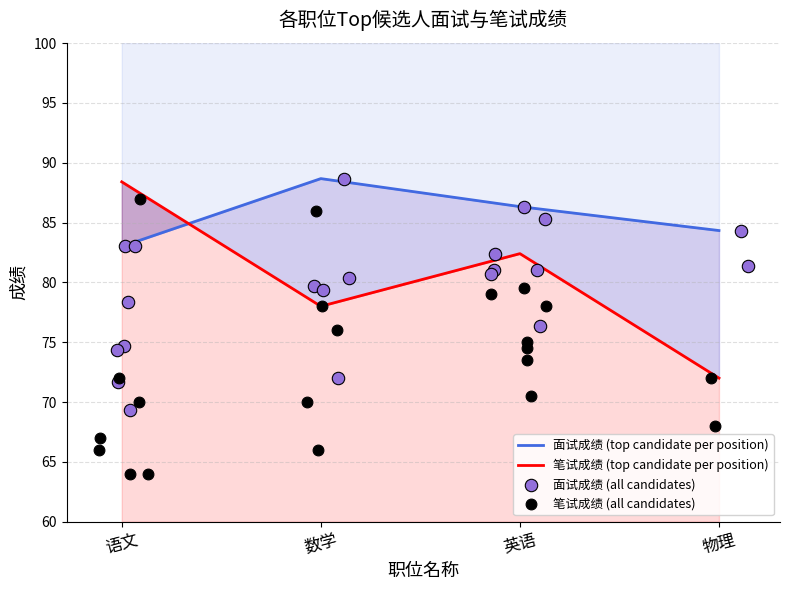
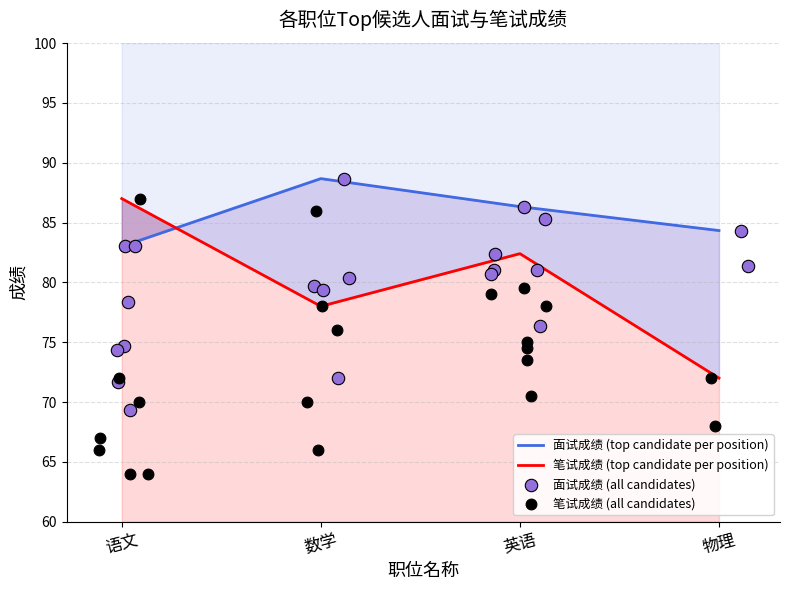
  {
    "笔试成绩 (top candidate per position)": {
-     "语文": 88.4,
+     "语文": 87.0,
      "英语": 82.4,
      "物理": 72.0
    }
  }
